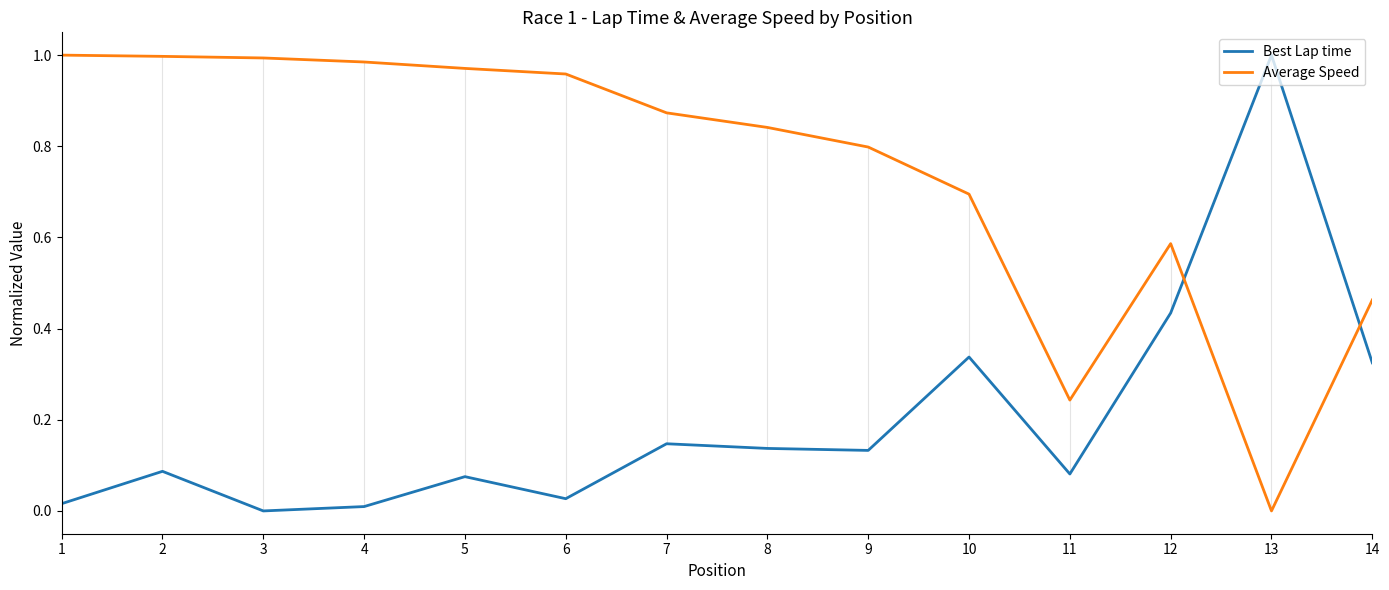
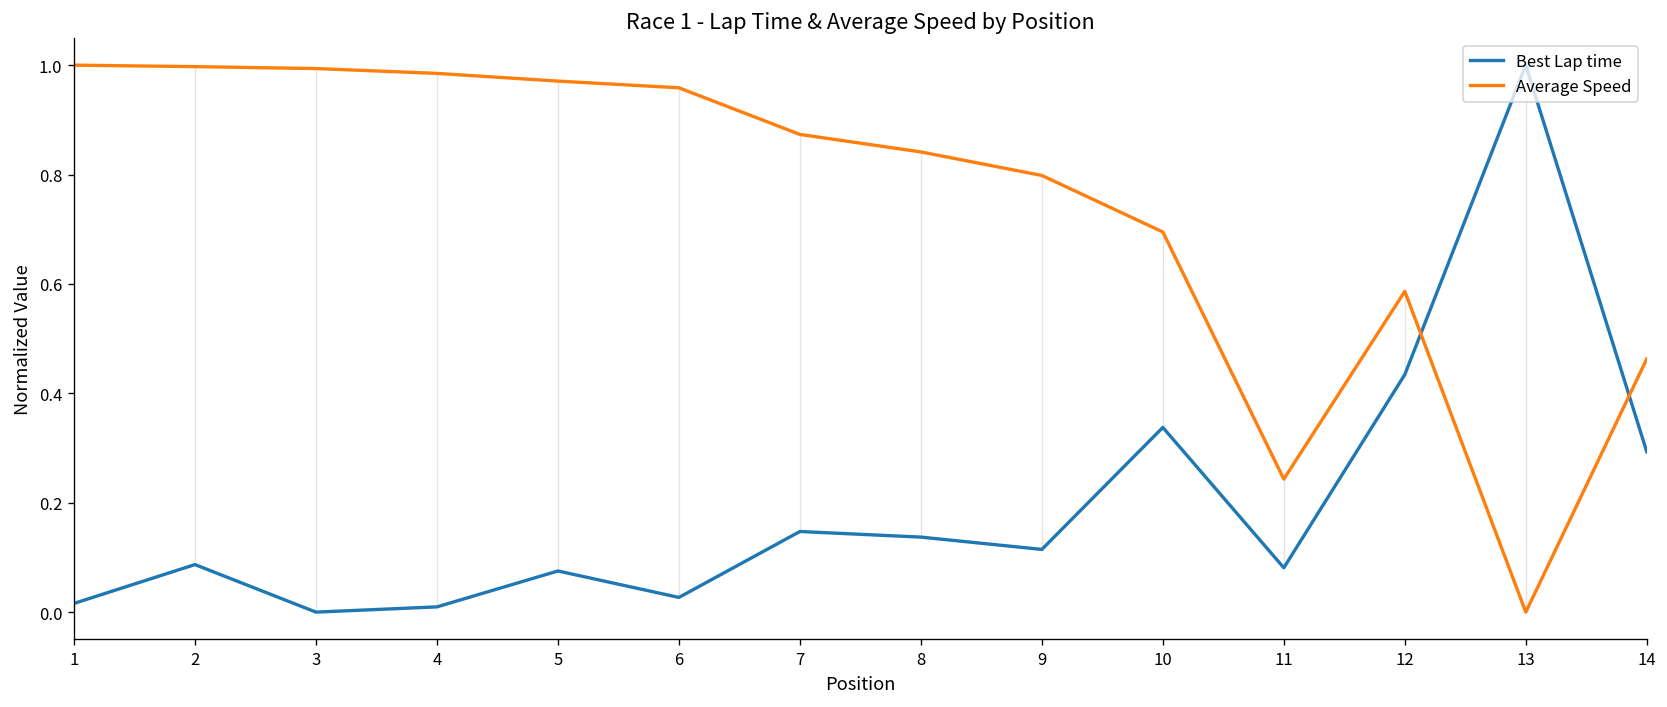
  {
    "Best Lap time": {
-     "9": 0.13,
-     "14": 0.32
+     "9": 0.11,
+     "14": 0.29
    }
  }
